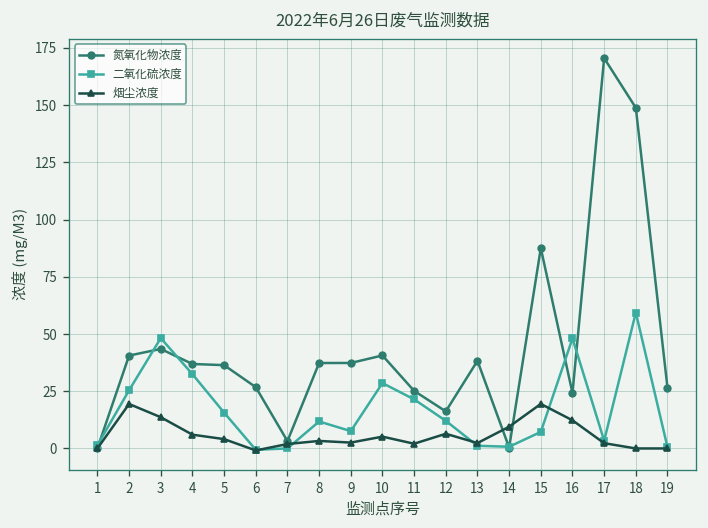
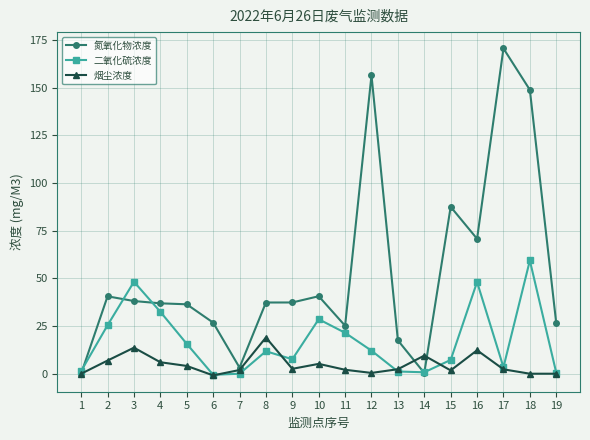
  {
    "氮氧化物浓度": {
      "2": 41,
-     "3": 43,
+     "3": 38,
      "4": 37,
      "5": 36,
      "6": 27,
      "8": 37,
      "9": 37,
      "10": 41,
      "11": 25,
-     "12": 16,
-     "13": 38,
+     "12": 156,
+     "13": 17,
      "15": 88,
-     "16": 24,
+     "16": 71,
      "17": 171,
      "18": 149,
      "19": 26
    },
    "二氧化硫浓度": {
      "1": 1,
      "2": 25,
      "3": 48,
      "4": 32,
      "5": 16,
      "7": 0,
      "8": 12,
      "9": 8,
      "10": 29,
      "11": 21,
      "12": 12,
      "15": 7,
      "16": 48,
      "18": 59
    },
    "烟尘浓度": {
-     "2": 19,
+     "2": 7,
      "3": 14,
      "4": 6,
      "5": 4,
-     "8": 3,
+     "8": 19,
      "9": 3,
      "10": 5,
      "11": 2,
-     "12": 6,
+     "12": 0,
      "14": 10,
-     "15": 19,
+     "15": 2,
      "16": 12,
      "18": 0
    }
  }
